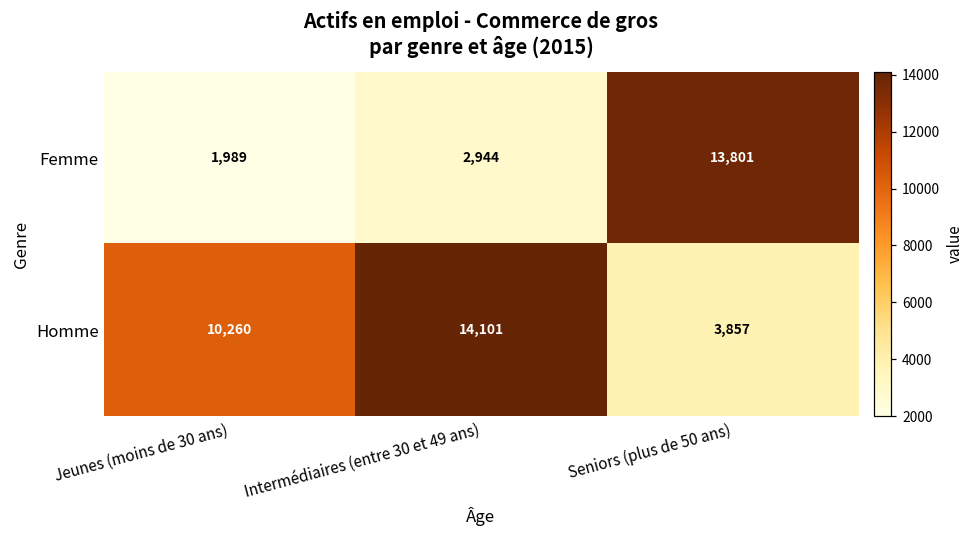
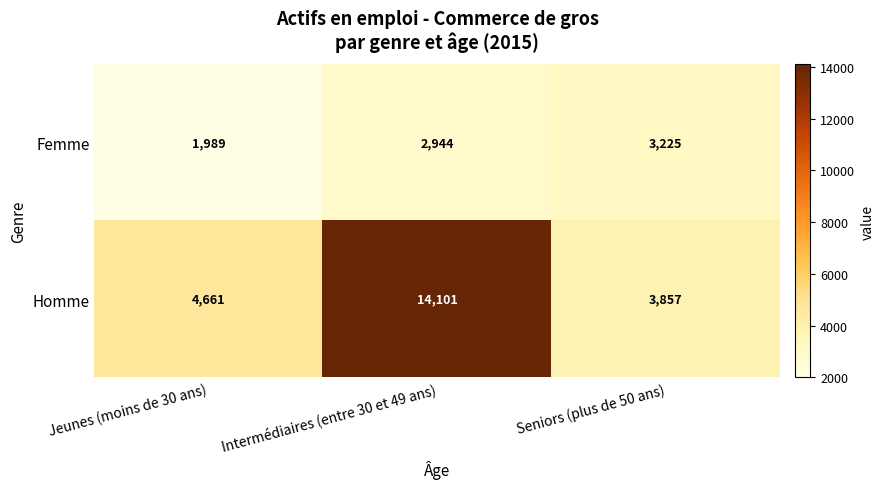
  {
    "Femme": {
      "Jeunes (moins de 30 ans)": "1,989",
      "Intermédiaires (entre 30 et 49 ans)": "2,944",
-     "Seniors (plus de 50 ans)": "13,801"
+     "Seniors (plus de 50 ans)": "3,225"
    },
    "Homme": {
-     "Jeunes (moins de 30 ans)": "10,260",
+     "Jeunes (moins de 30 ans)": "4,661",
      "Intermédiaires (entre 30 et 49 ans)": "14,101",
      "Seniors (plus de 50 ans)": "3,857"
    }
  }
